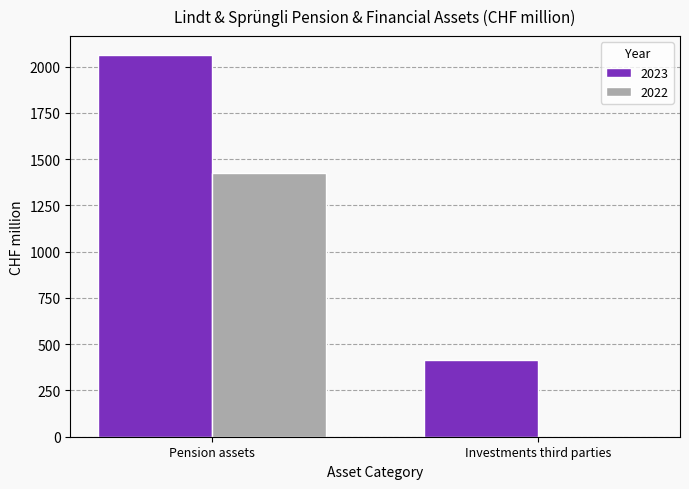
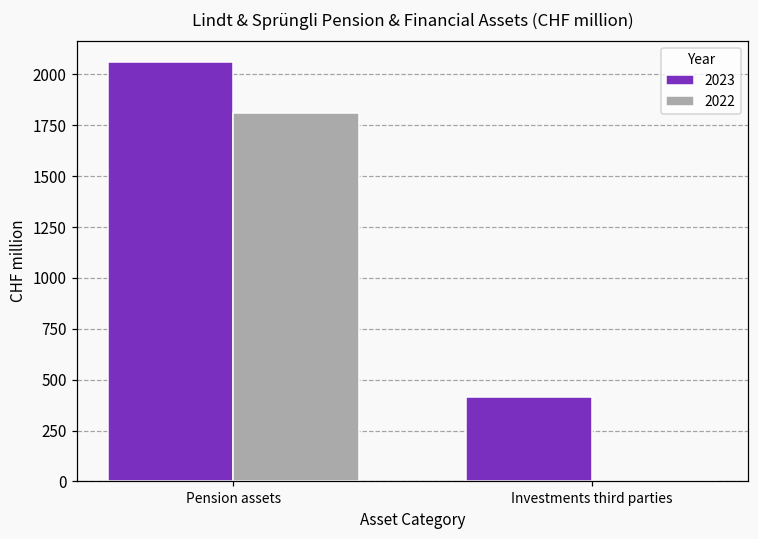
  {
    "2023": {
      "Pension assets": 2060,
      "Investments third parties": 420
    },
    "2022": {
-     "Pension assets": 1430
+     "Pension assets": 1810
    }
  }
